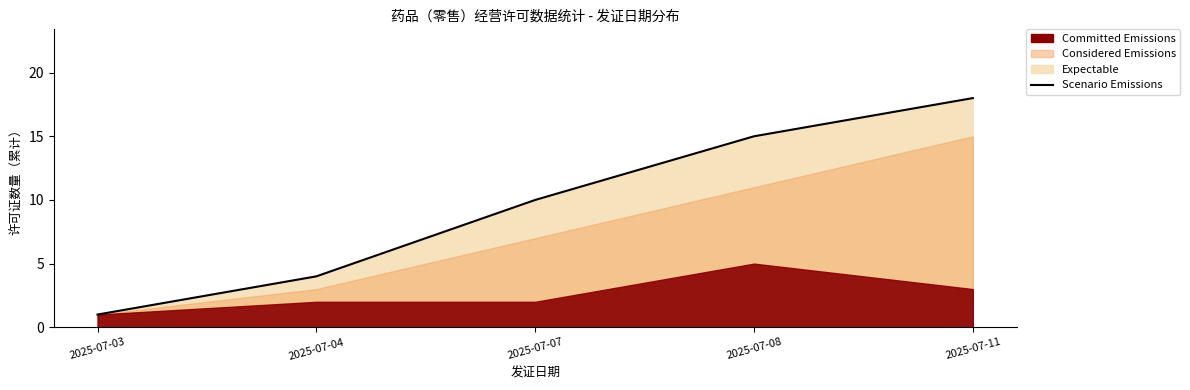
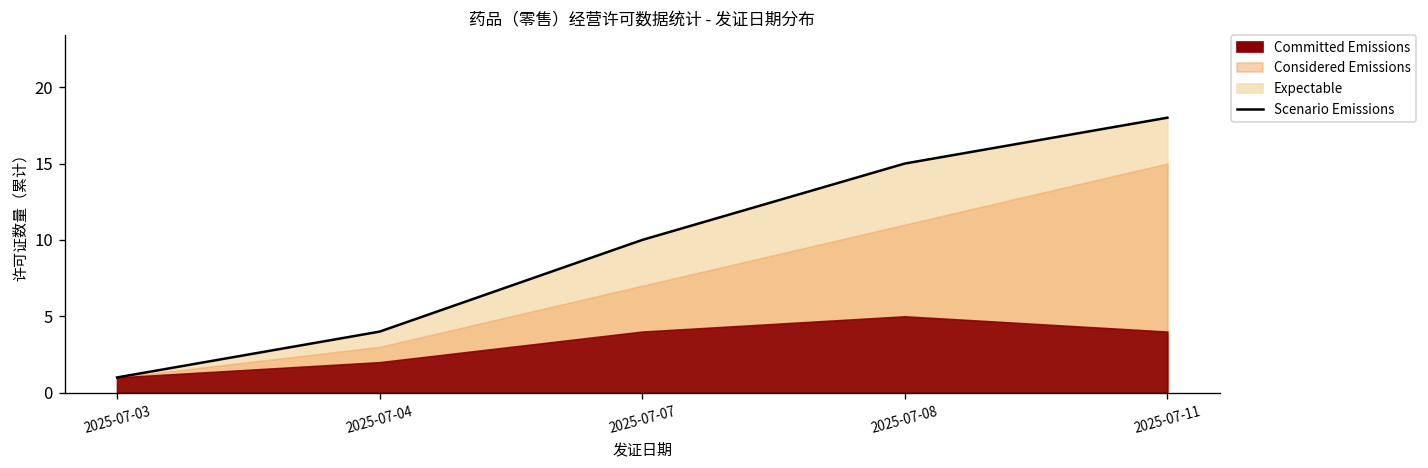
  {
    "Committed Emissions": {
      "2025-07-04": 2,
-     "2025-07-07": 2,
+     "2025-07-07": 4,
      "2025-07-08": 5,
-     "2025-07-11": 3
+     "2025-07-11": 4
    }
  }
